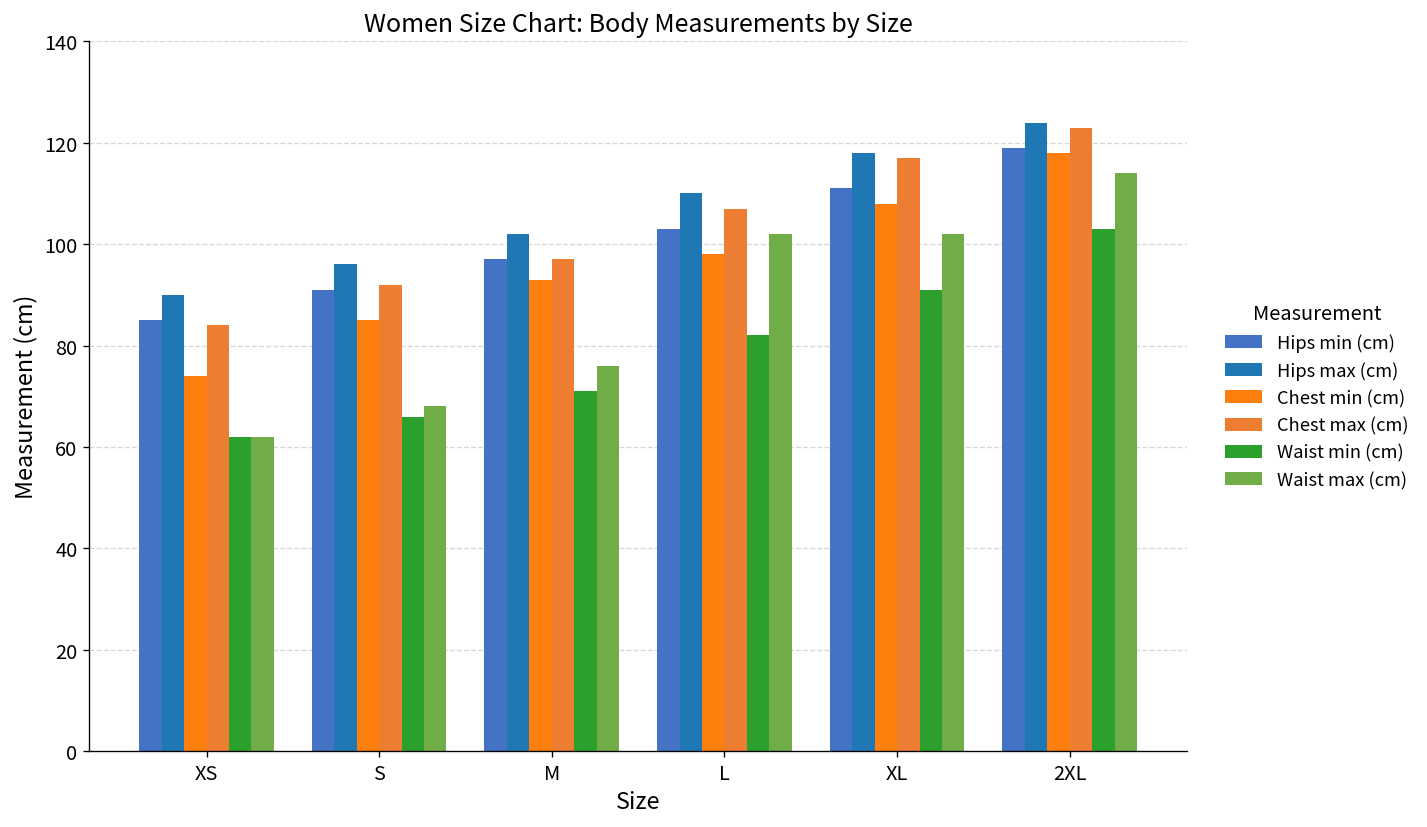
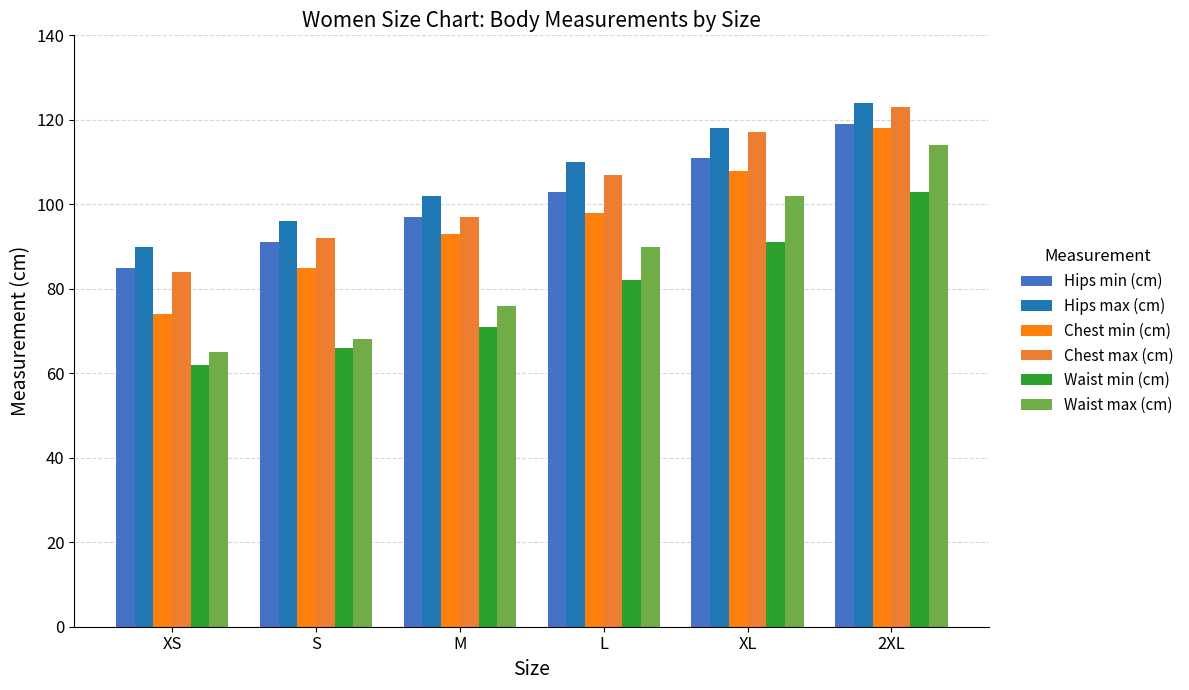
  {
    "Waist min (cm)": {
      "XS": 62,
      "S": 66,
      "M": 71,
      "L": 82,
      "XL": 91,
      "2XL": 103
    },
    "Waist max (cm)": {
-     "XS": 62,
+     "XS": 65,
      "S": 68,
      "M": 76,
-     "L": 102,
+     "L": 90,
      "XL": 102,
      "2XL": 114
    }
  }
